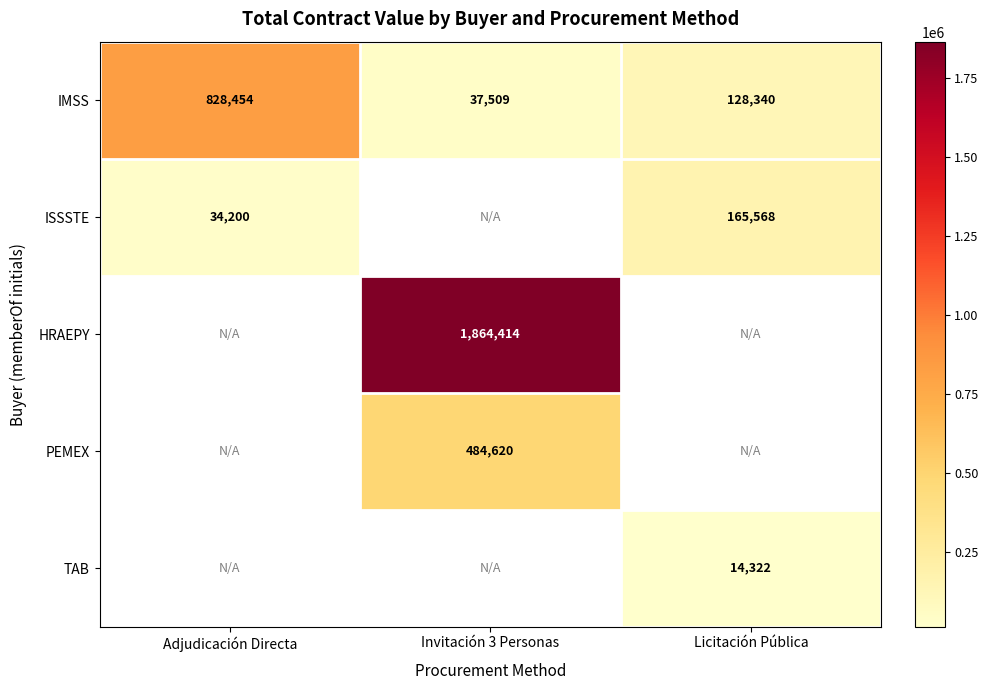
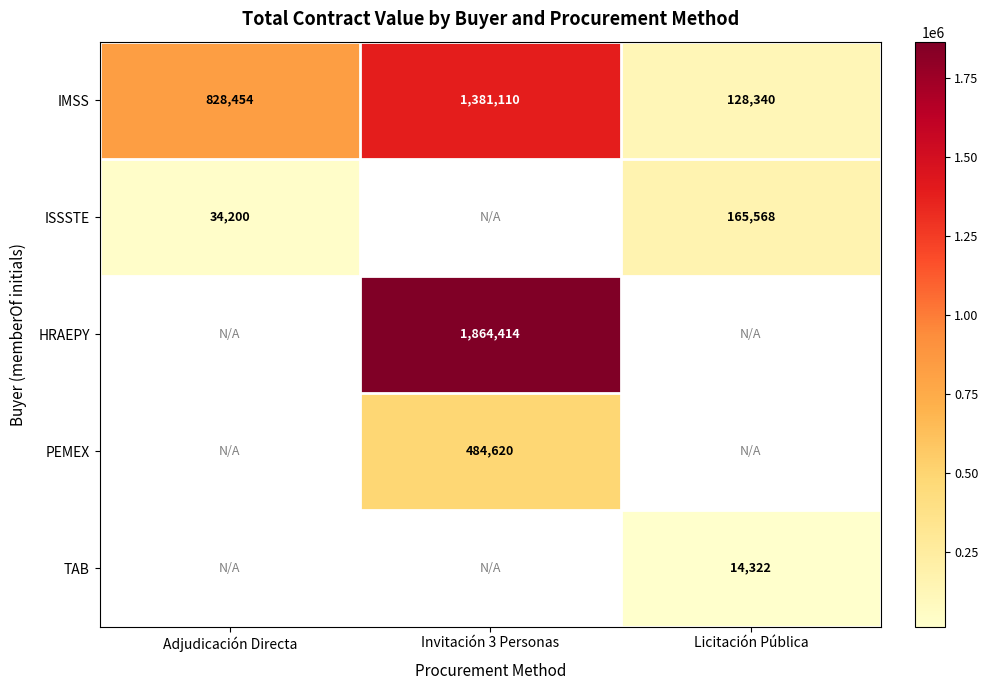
  {
    "IMSS": {
      "Adjudicación Directa": "828,454",
-     "Invitación 3 Personas": "37,509",
+     "Invitación 3 Personas": "1,381,110",
      "Licitación Pública": "128,340"
    },
    "ISSSTE": {
      "Adjudicación Directa": "34,200",
      "Licitación Pública": "165,568"
    },
    "HRAEPY": {
      "Invitación 3 Personas": "1,864,414"
    },
    "PEMEX": {
      "Invitación 3 Personas": "484,620"
    },
    "TAB": {
      "Licitación Pública": "14,322"
    }
  }
